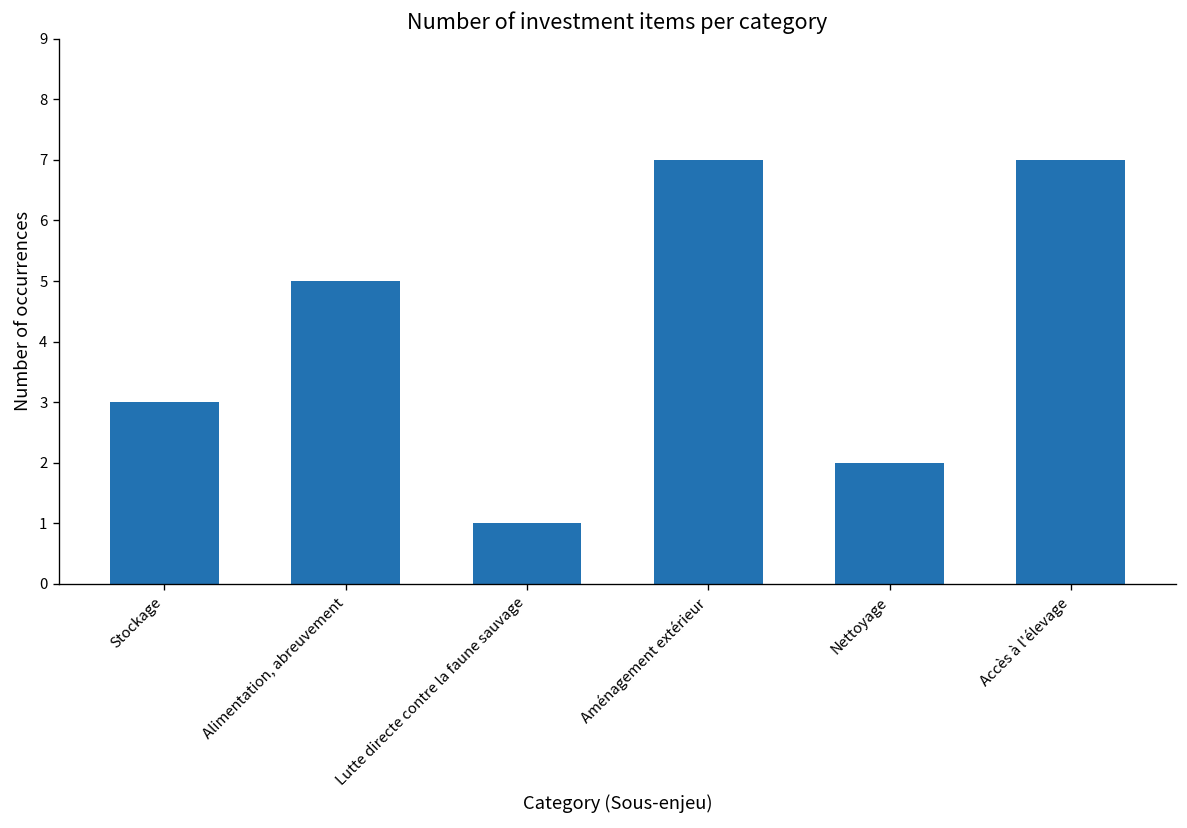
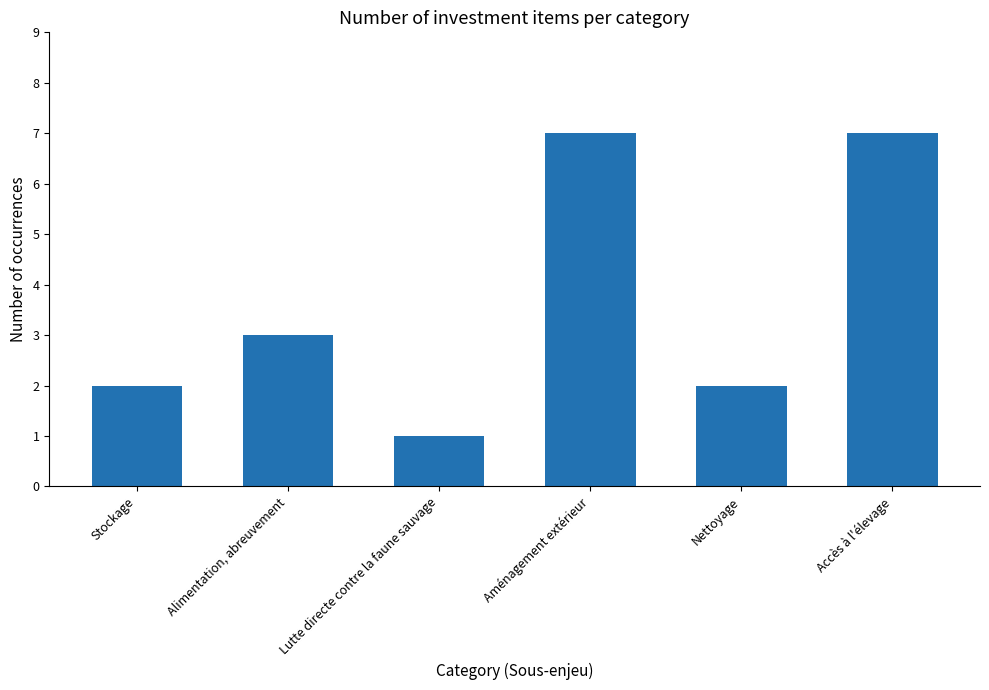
  {
-   "Stockage": 3,
-   "Alimentation, abreuvement": 5,
+   "Stockage": 2,
+   "Alimentation, abreuvement": 3,
    "Lutte directe contre la faune sauvage": 1,
    "Aménagement extérieur": 7,
    "Nettoyage": 2,
    "Accès à l'élevage": 7
  }
